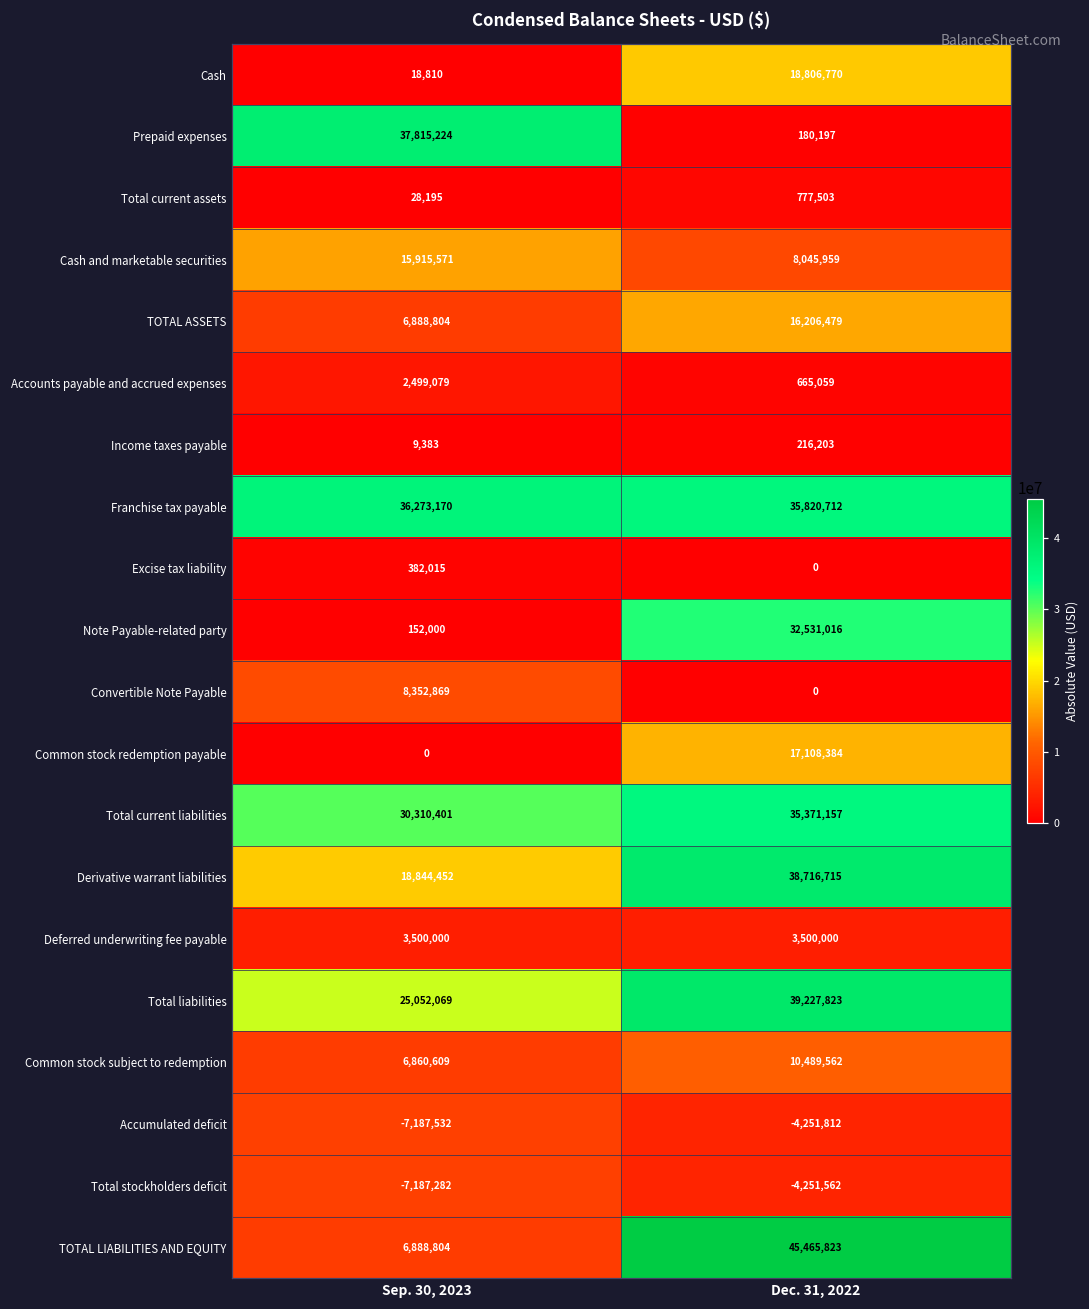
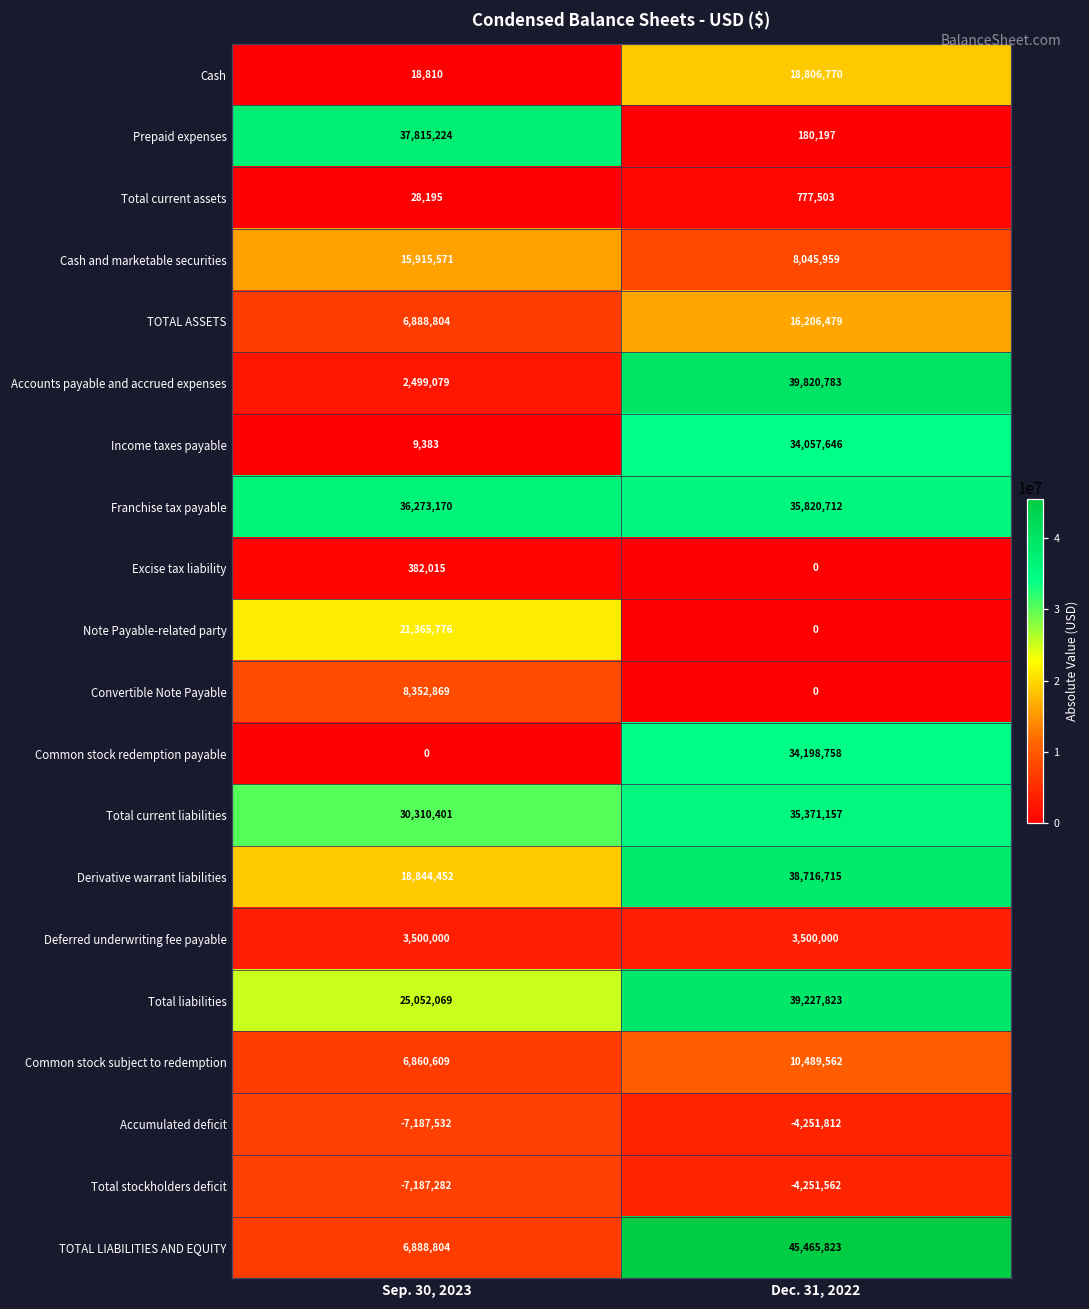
  {
    "Cash": {
      "Sep. 30, 2023": "18,810",
      "Dec. 31, 2022": "18,806,770"
    },
    "Prepaid expenses": {
      "Sep. 30, 2023": "37,815,224",
      "Dec. 31, 2022": "180,197"
    },
    "Total current assets": {
      "Sep. 30, 2023": "28,195",
      "Dec. 31, 2022": "777,503"
    },
    "Cash and marketable securities": {
      "Sep. 30, 2023": "15,915,571",
      "Dec. 31, 2022": "8,045,959"
    },
    "TOTAL ASSETS": {
      "Sep. 30, 2023": "6,888,804",
      "Dec. 31, 2022": "16,206,479"
    },
    "Accounts payable and accrued expenses": {
      "Sep. 30, 2023": "2,499,079",
-     "Dec. 31, 2022": "665,059"
+     "Dec. 31, 2022": "39,820,783"
    },
    "Income taxes payable": {
      "Sep. 30, 2023": "9,383",
-     "Dec. 31, 2022": "216,203"
+     "Dec. 31, 2022": "34,057,646"
    },
    "Franchise tax payable": {
      "Sep. 30, 2023": "36,273,170",
      "Dec. 31, 2022": "35,820,712"
    },
    "Excise tax liability": {
      "Sep. 30, 2023": "382,015",
      "Dec. 31, 2022": "0"
    },
    "Note Payable-related party": {
-     "Sep. 30, 2023": "152,000",
-     "Dec. 31, 2022": "32,531,016"
+     "Sep. 30, 2023": "21,365,776",
+     "Dec. 31, 2022": "0"
    },
    "Convertible Note Payable": {
      "Sep. 30, 2023": "8,352,869",
      "Dec. 31, 2022": "0"
    },
    "Common stock redemption payable": {
      "Sep. 30, 2023": "0",
-     "Dec. 31, 2022": "17,108,384"
+     "Dec. 31, 2022": "34,198,758"
    },
    "Total current liabilities": {
      "Sep. 30, 2023": "30,310,401",
      "Dec. 31, 2022": "35,371,157"
    },
    "Derivative warrant liabilities": {
      "Sep. 30, 2023": "18,844,452",
      "Dec. 31, 2022": "38,716,715"
    },
    "Deferred underwriting fee payable": {
      "Sep. 30, 2023": "3,500,000",
      "Dec. 31, 2022": "3,500,000"
    },
    "Total liabilities": {
      "Sep. 30, 2023": "25,052,069",
      "Dec. 31, 2022": "39,227,823"
    },
    "Common stock subject to redemption": {
      "Sep. 30, 2023": "6,860,609",
      "Dec. 31, 2022": "10,489,562"
    },
    "Accumulated deficit": {
      "Sep. 30, 2023": "-7,187,532",
      "Dec. 31, 2022": "-4,251,812"
    },
    "Total stockholders deficit": {
      "Sep. 30, 2023": "-7,187,282",
      "Dec. 31, 2022": "-4,251,562"
    },
    "TOTAL LIABILITIES AND EQUITY": {
      "Sep. 30, 2023": "6,888,804",
      "Dec. 31, 2022": "45,465,823"
    }
  }
